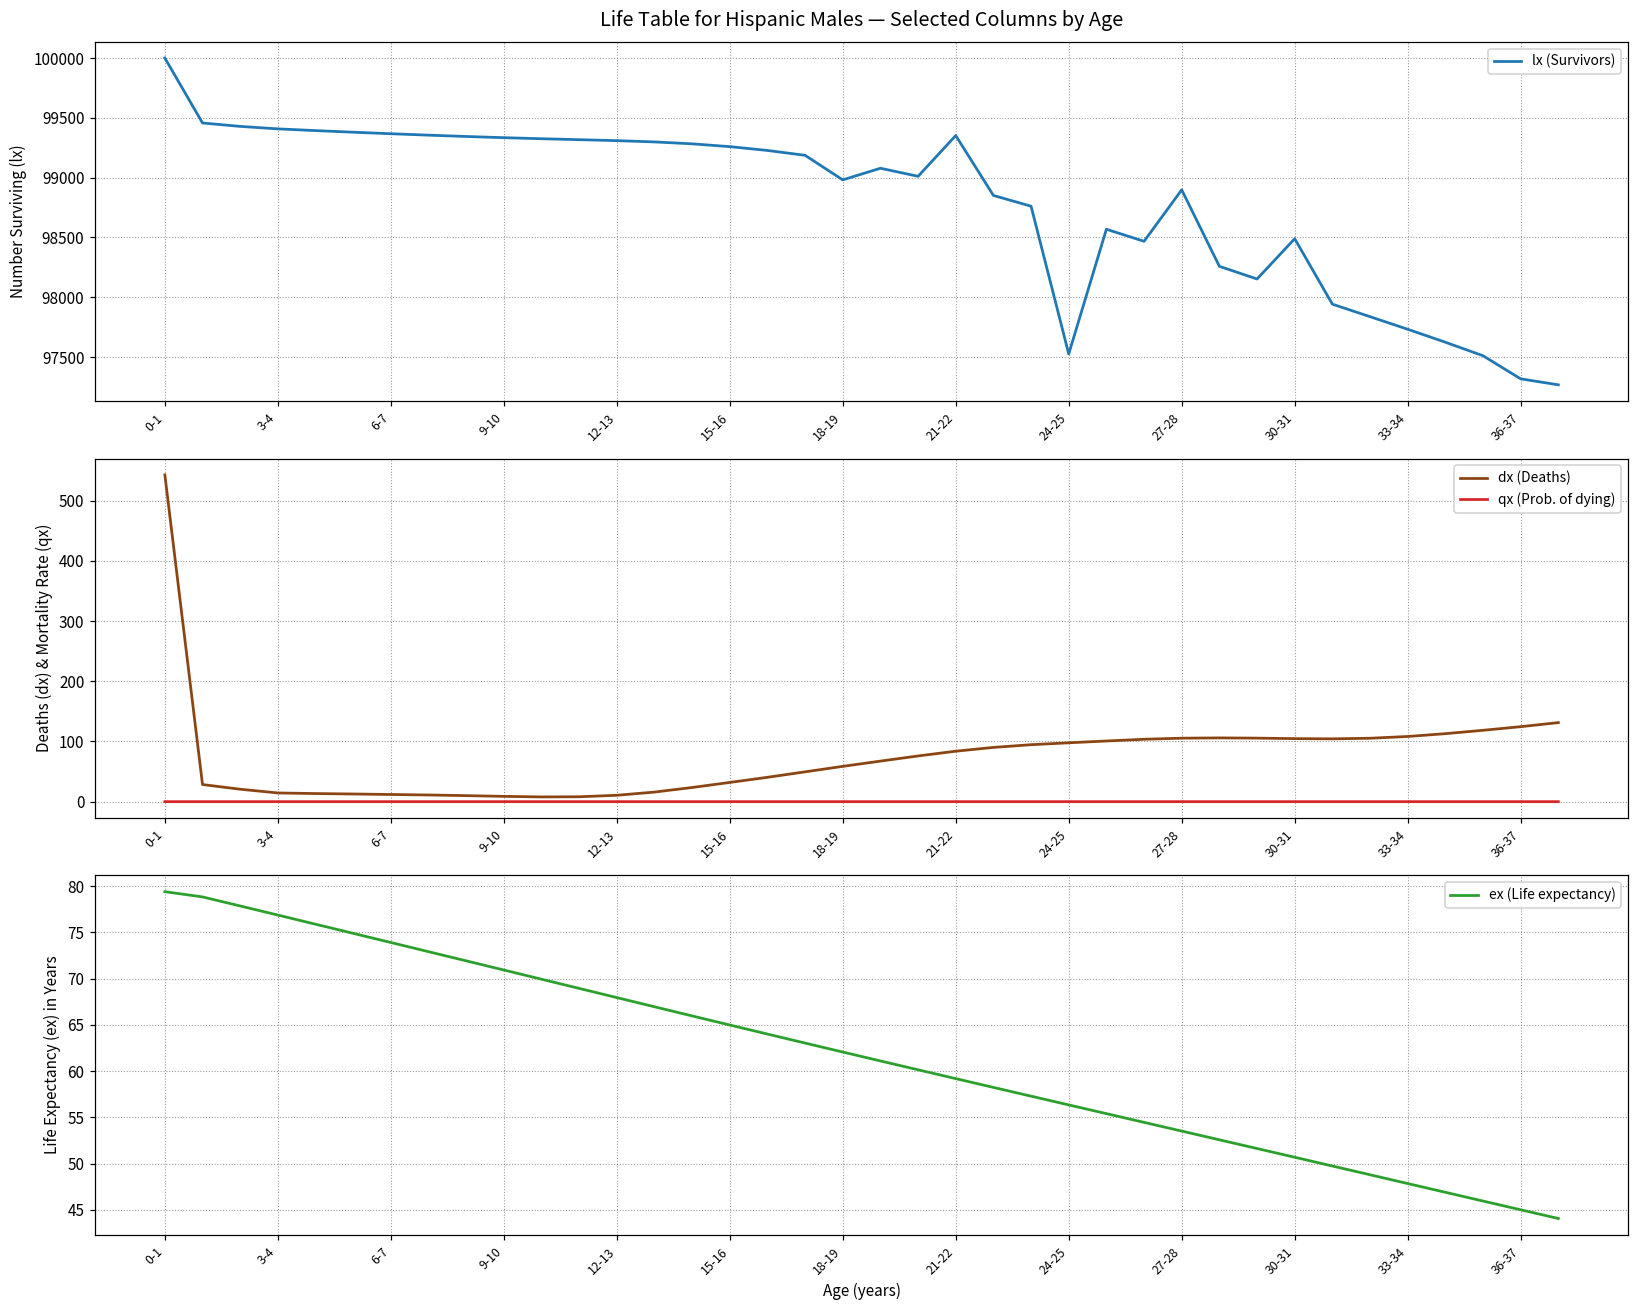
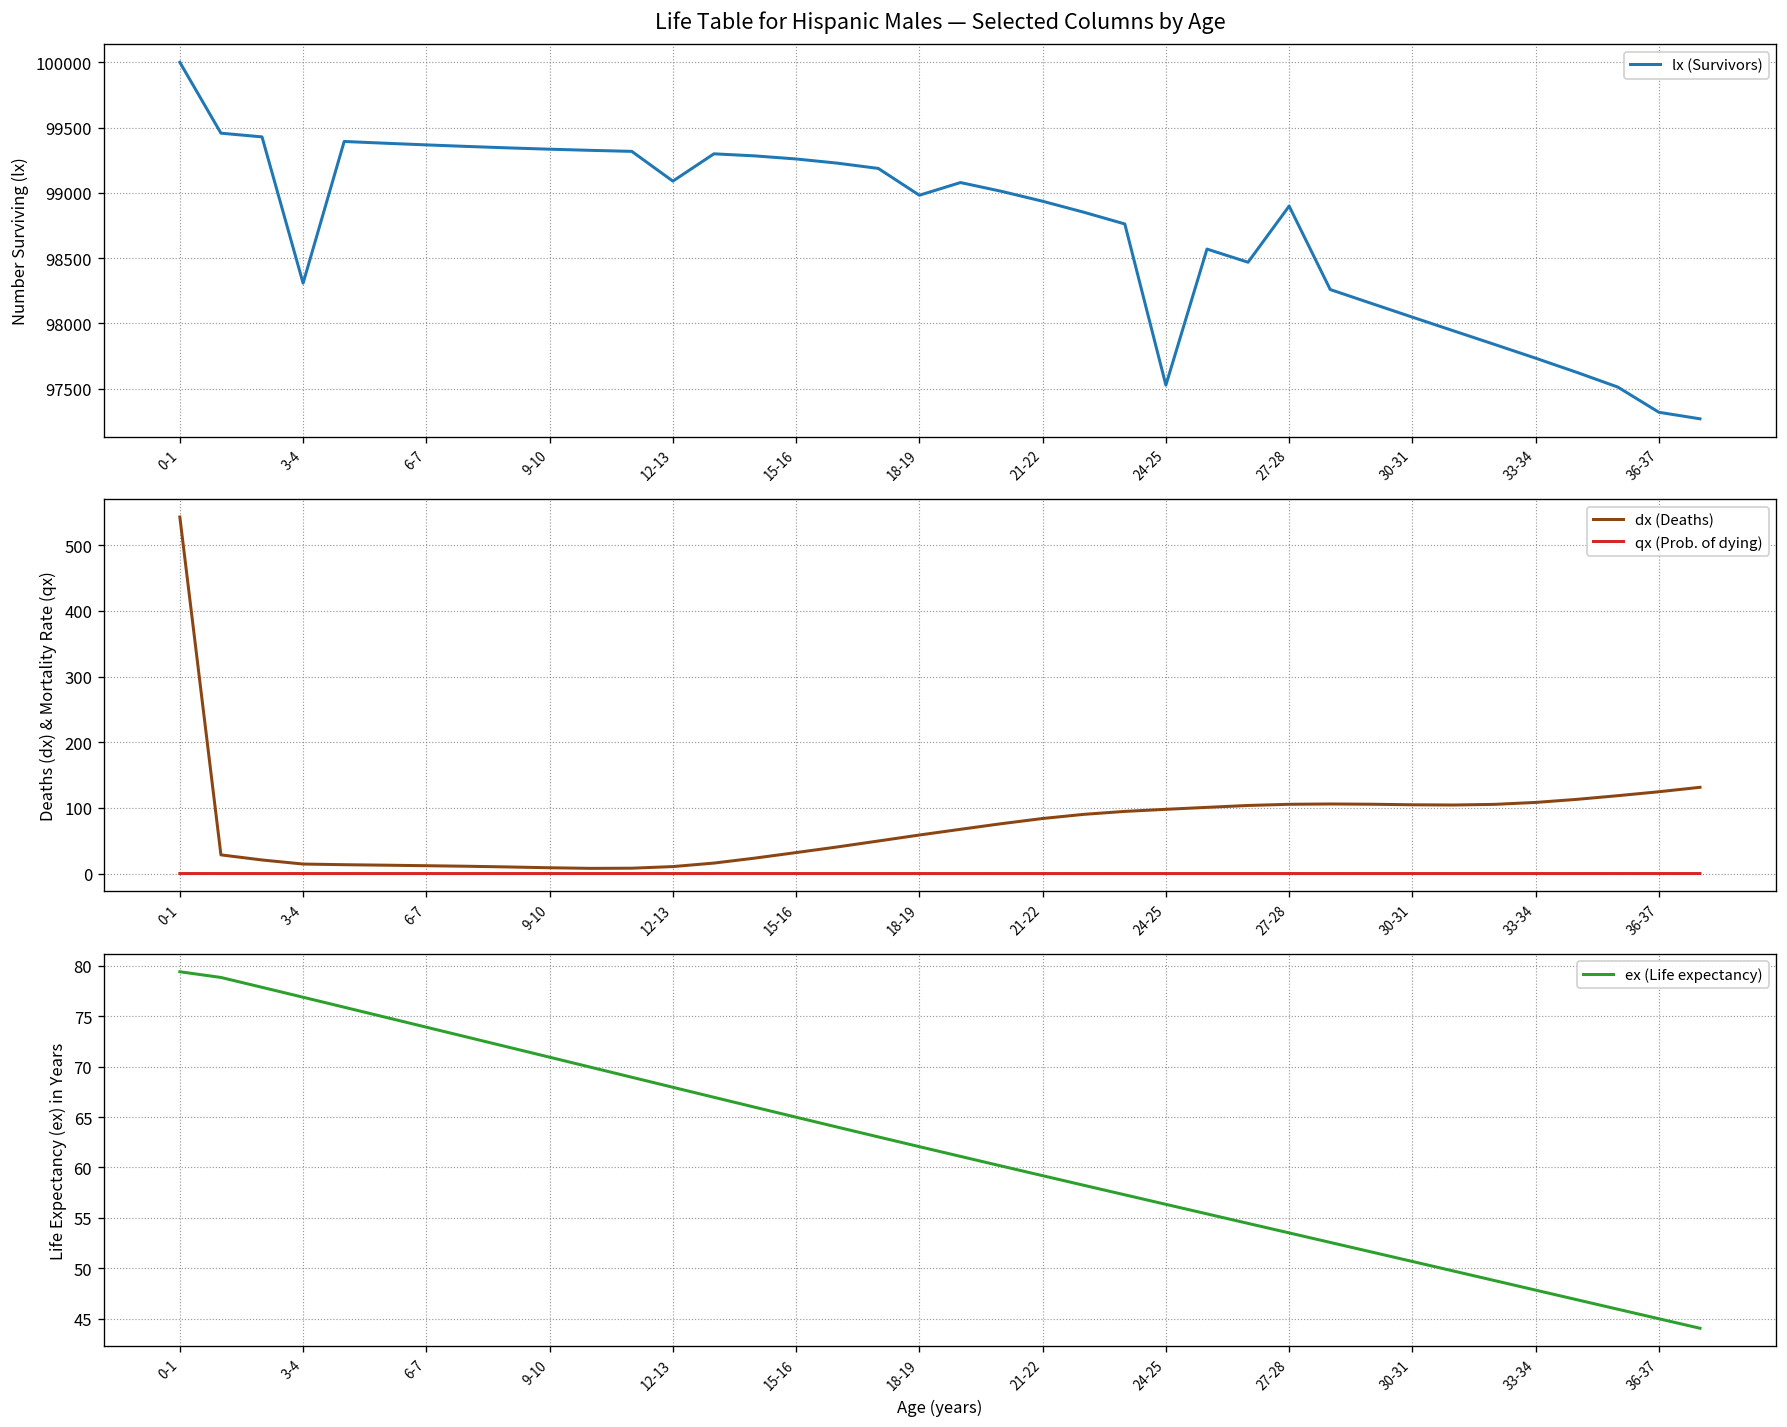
  {
    "Life Table for Hispanic Males — Selected Columns by Age": {
      "0-1": 100000,
-     "3-4": 99410,
+     "3-4": 98310,
      "6-7": 99370,
      "9-10": 99330,
-     "12-13": 99310,
+     "12-13": 99090,
      "15-16": 99260,
      "18-19": 98980,
-     "21-22": 99350,
+     "21-22": 98940,
      "24-25": 97530,
      "27-28": 98900,
-     "30-31": 98490,
+     "30-31": 98050,
      "33-34": 97730,
      "36-37": 97320
    }
  }
